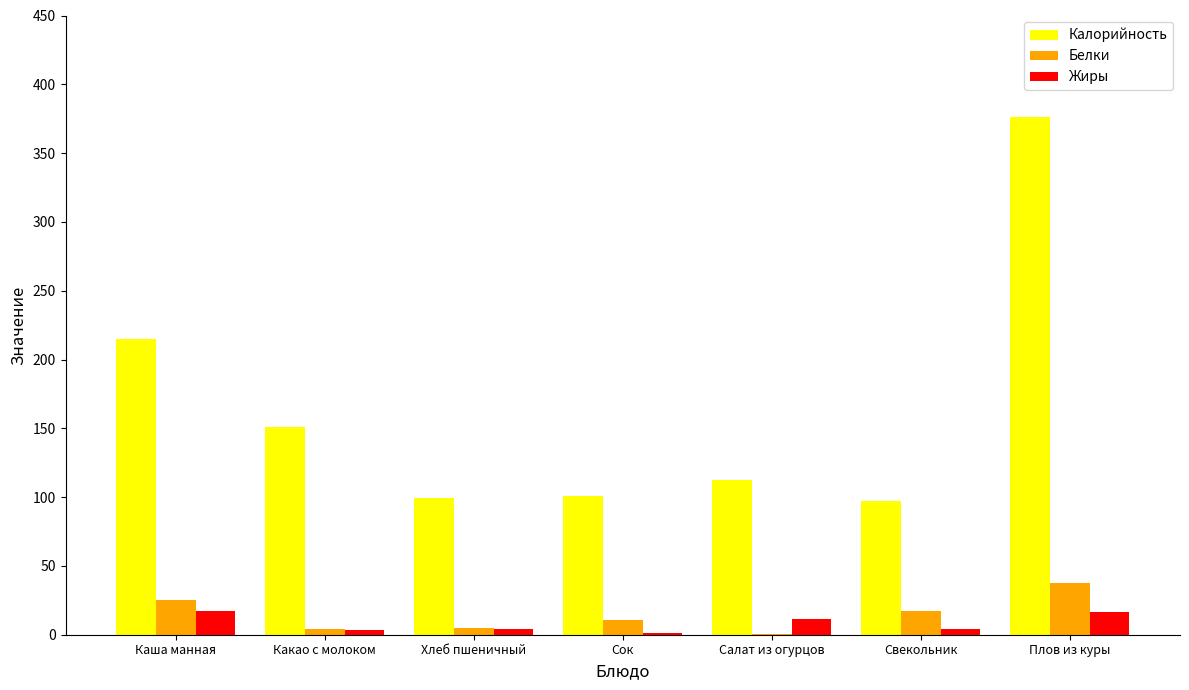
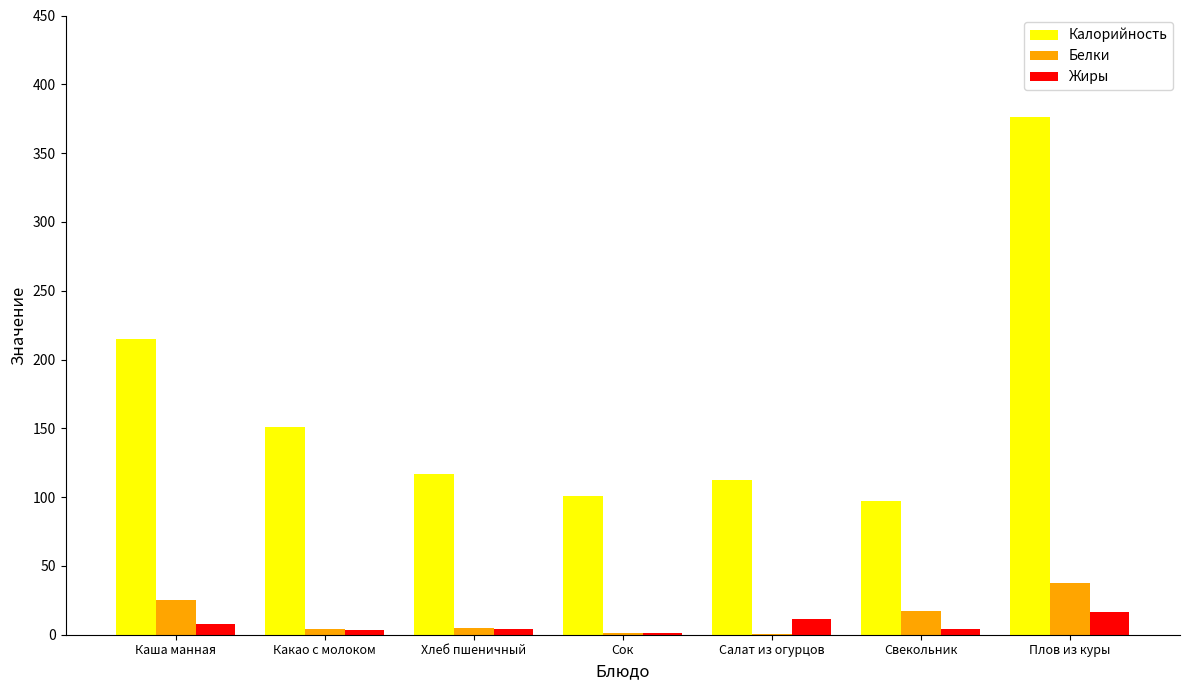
  {
    "Калорийность": {
      "Каша манная": 215,
      "Какао с молоком": 151,
-     "Хлеб пшеничный": 100,
+     "Хлеб пшеничный": 117,
      "Сок": 101,
      "Салат из огурцов": 112,
      "Свекольник": 97,
      "Плов из куры": 376
    },
    "Белки": {
      "Каша манная": 25,
      "Какао с молоком": 4,
      "Хлеб пшеничный": 5,
-     "Сок": 11,
+     "Сок": 1,
      "Свекольник": 17,
      "Плов из куры": 37
    },
    "Жиры": {
-     "Каша манная": 18,
+     "Каша манная": 7,
      "Какао с молоком": 4,
      "Хлеб пшеничный": 4,
      "Салат из огурцов": 11,
      "Свекольник": 4,
      "Плов из куры": 17
    }
  }
